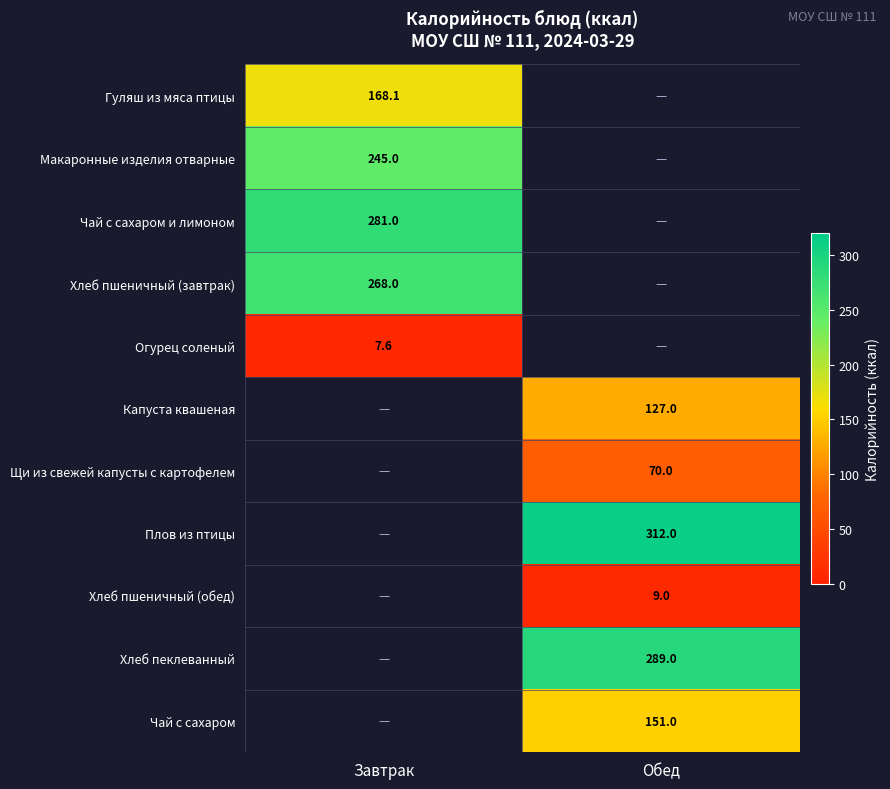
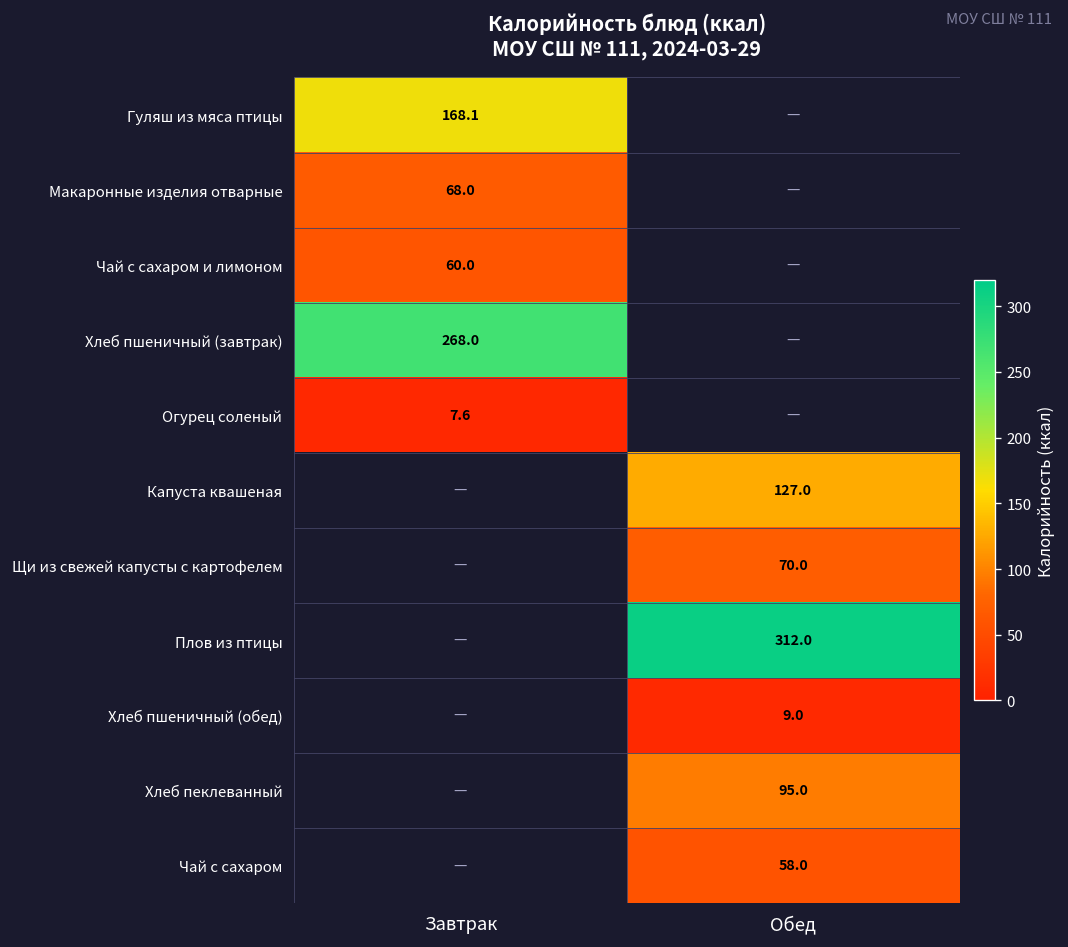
  {
    "Гуляш из мяса птицы": {
      "Завтрак": 168.1
    },
    "Макаронные изделия отварные": {
-     "Завтрак": 245.0
+     "Завтрак": 68.0
    },
    "Чай с сахаром и лимоном": {
-     "Завтрак": 281.0
+     "Завтрак": 60.0
    },
    "Хлеб пшеничный (завтрак)": {
      "Завтрак": 268.0
    },
    "Огурец соленый": {
      "Завтрак": 7.6
    },
    "Капуста квашеная": {
      "Обед": 127.0
    },
    "Щи из свежей капусты с картофелем": {
      "Обед": 70.0
    },
    "Плов из птицы": {
      "Обед": 312.0
    },
    "Хлеб пшеничный (обед)": {
      "Обед": 9.0
    },
    "Хлеб пеклеванный": {
-     "Обед": 289.0
+     "Обед": 95.0
    },
    "Чай с сахаром": {
-     "Обед": 151.0
+     "Обед": 58.0
    }
  }
